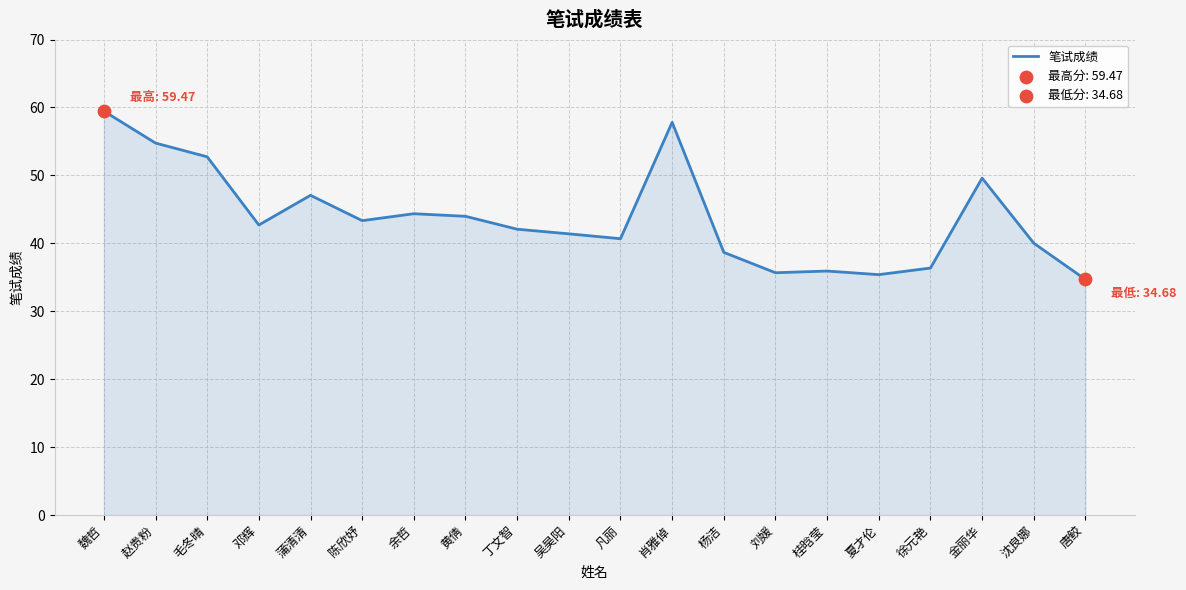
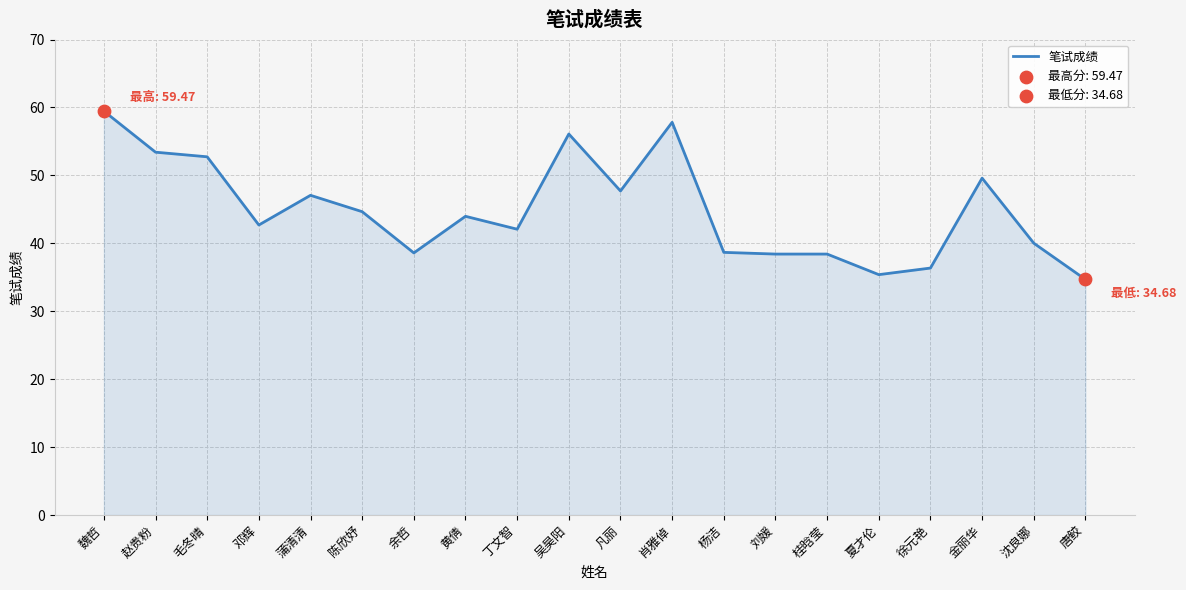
  {
    "笔试成绩": {
-     "赵贵粉": 55,
+     "赵贵粉": 53,
      "毛冬晴": 53,
      "邓辉": 43,
      "蒲清清": 47,
-     "陈欣妤": 43,
-     "余哲": 44,
+     "陈欣妤": 45,
+     "余哲": 39,
      "黄倩": 44,
      "丁文智": 42,
-     "吴昊阳": 41,
-     "凡丽": 41,
+     "吴昊阳": 56,
+     "凡丽": 48,
      "肖雅倬": 58,
      "杨洁": 39,
-     "刘媛": 36,
-     "桂晗莹": 36,
+     "刘媛": 38,
+     "桂晗莹": 38,
      "夏才伦": 35,
      "徐元艳": 36,
      "金丽华": 50,
      "沈良娜": 40
    }
  }
